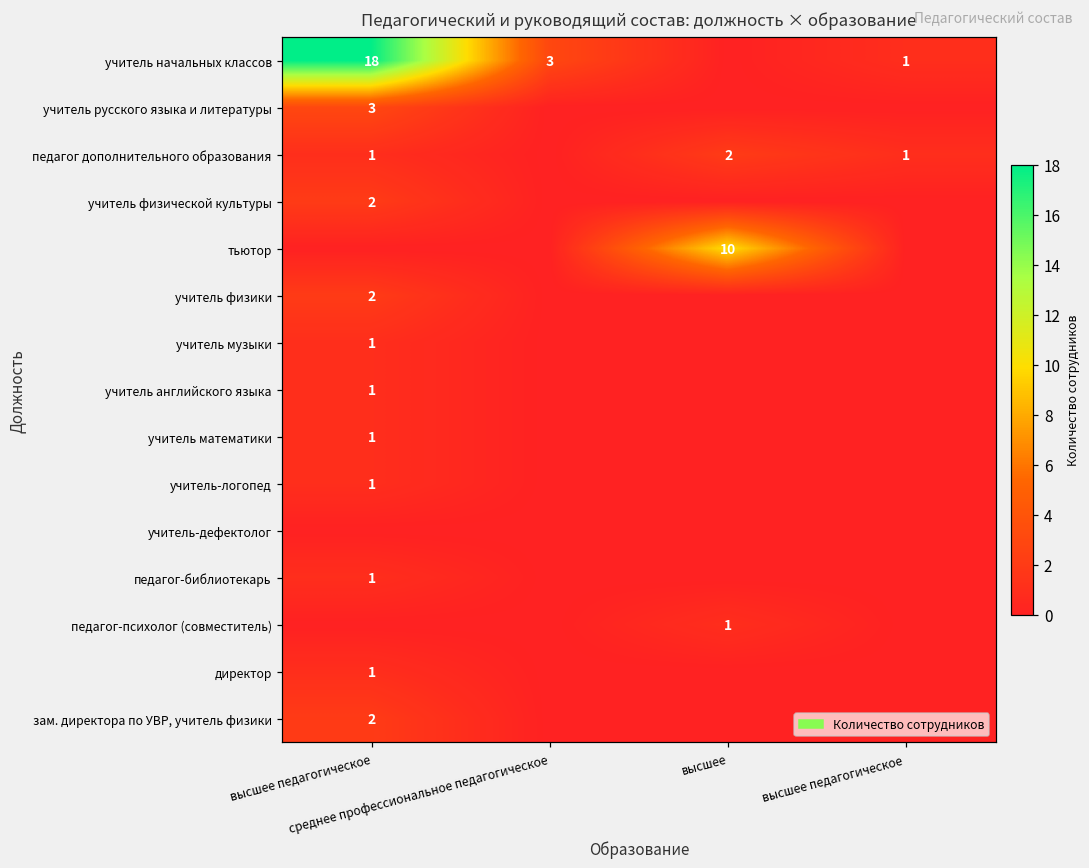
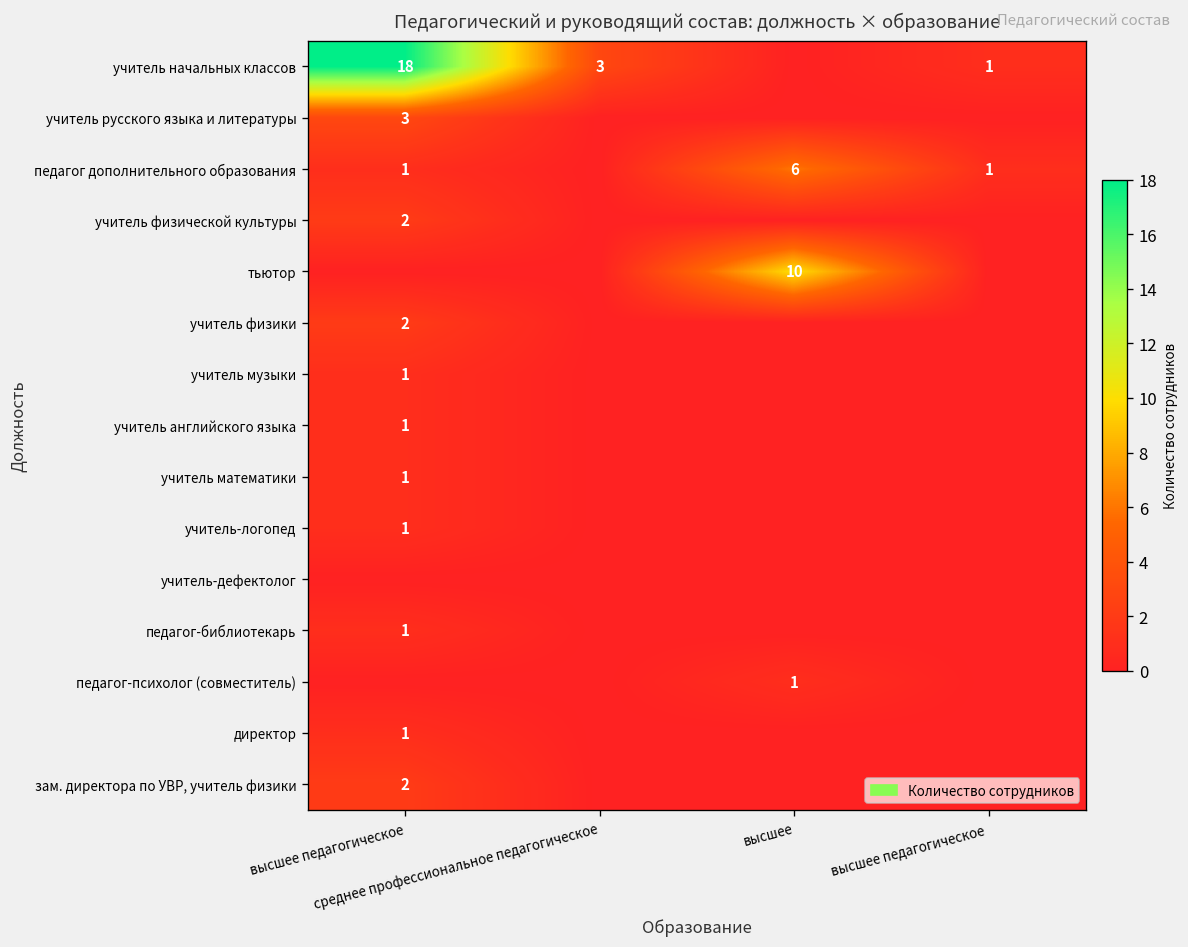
  {
    "учитель начальных классов": {
      "среднее профессиональное педагогическое": 3
    },
    "педагог дополнительного образования": {
-     "высшее": 2
+     "высшее": 6
    },
    "тьютор": {
      "высшее": 10
    },
    "педагог-психолог (совместитель)": {
      "высшее": 1
    }
  }
